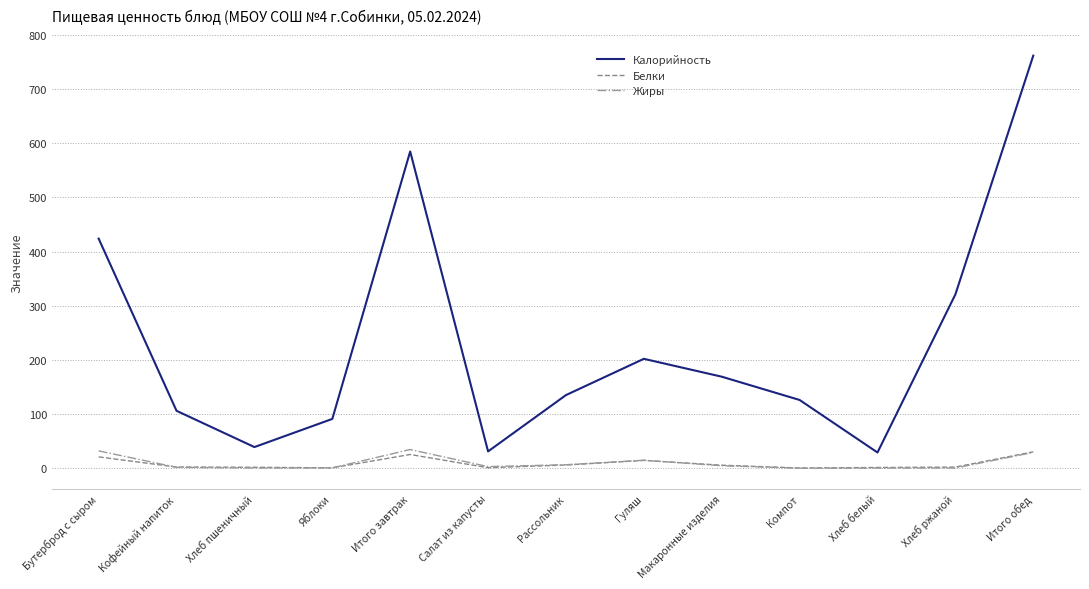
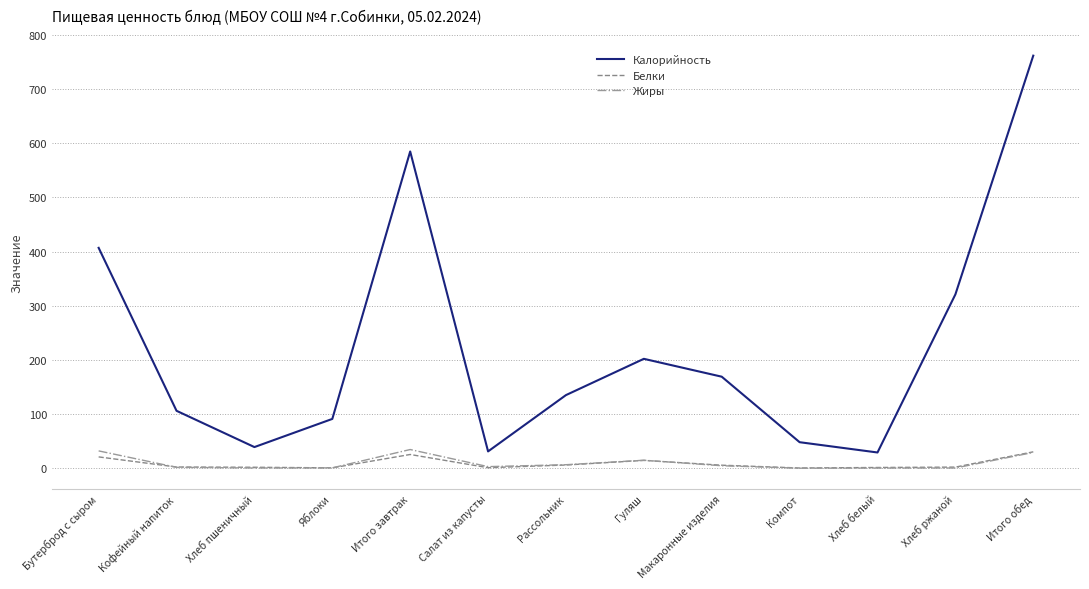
  {
    "Калорийность": {
-     "Бутерброд с сыром": 420,
+     "Бутерброд с сыром": 410,
      "Кофейный напиток": 110,
      "Хлеб пшеничный": 40,
      "Яблоки": 90,
      "Итого завтрак": 590,
      "Салат из капусты": 30,
      "Рассольник": 140,
      "Гуляш": 200,
      "Макаронные изделия": 170,
-     "Компот": 130,
+     "Компот": 50,
      "Хлеб белый": 30,
      "Хлеб ржаной": 320,
      "Итого обед": 760
    }
  }
